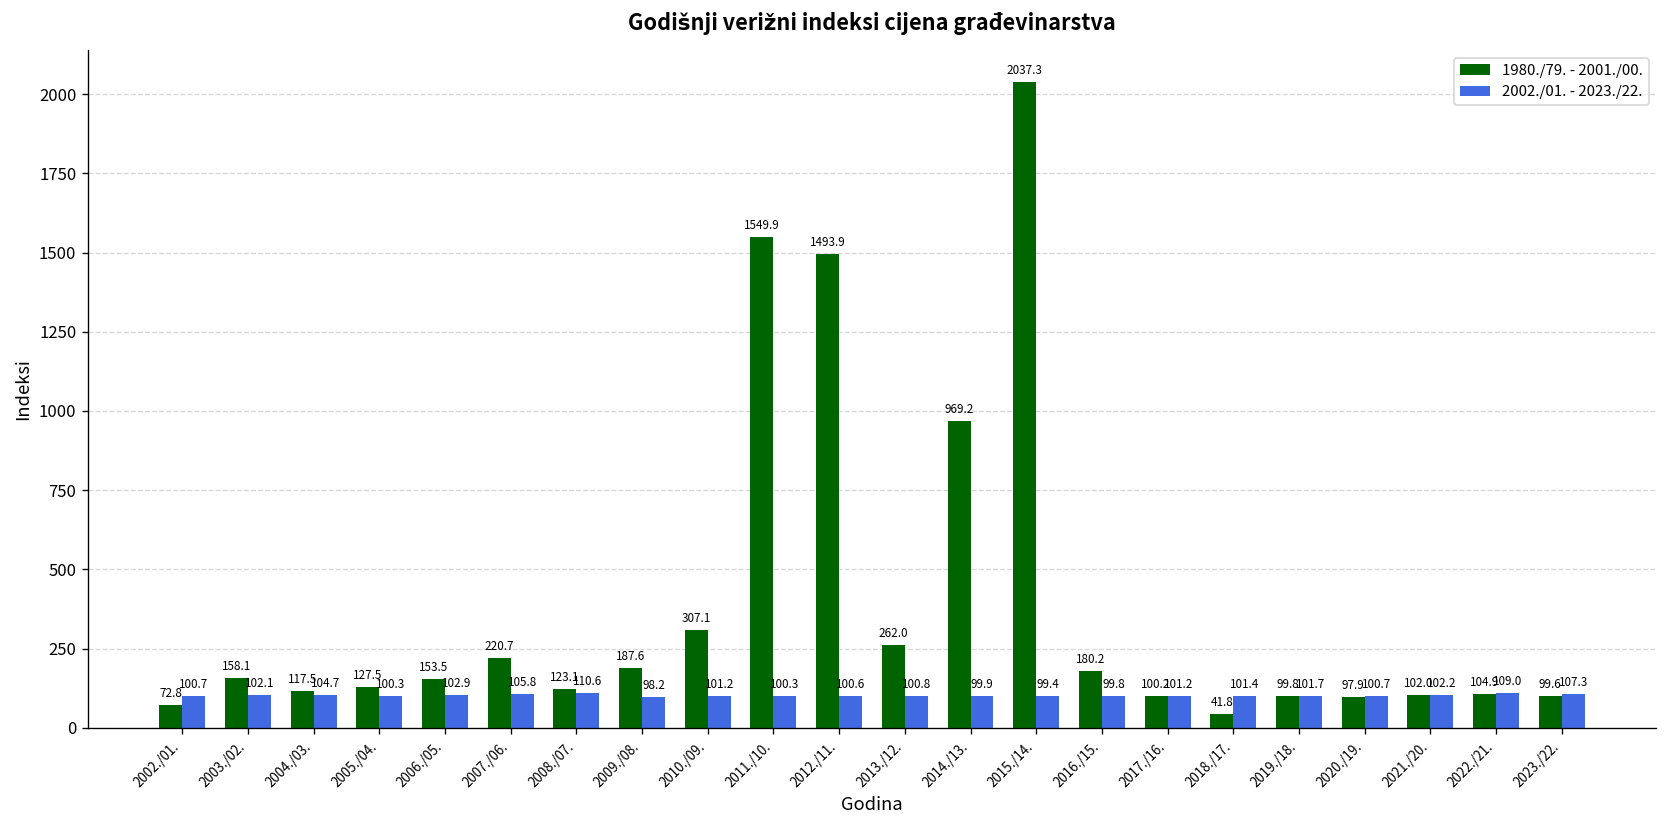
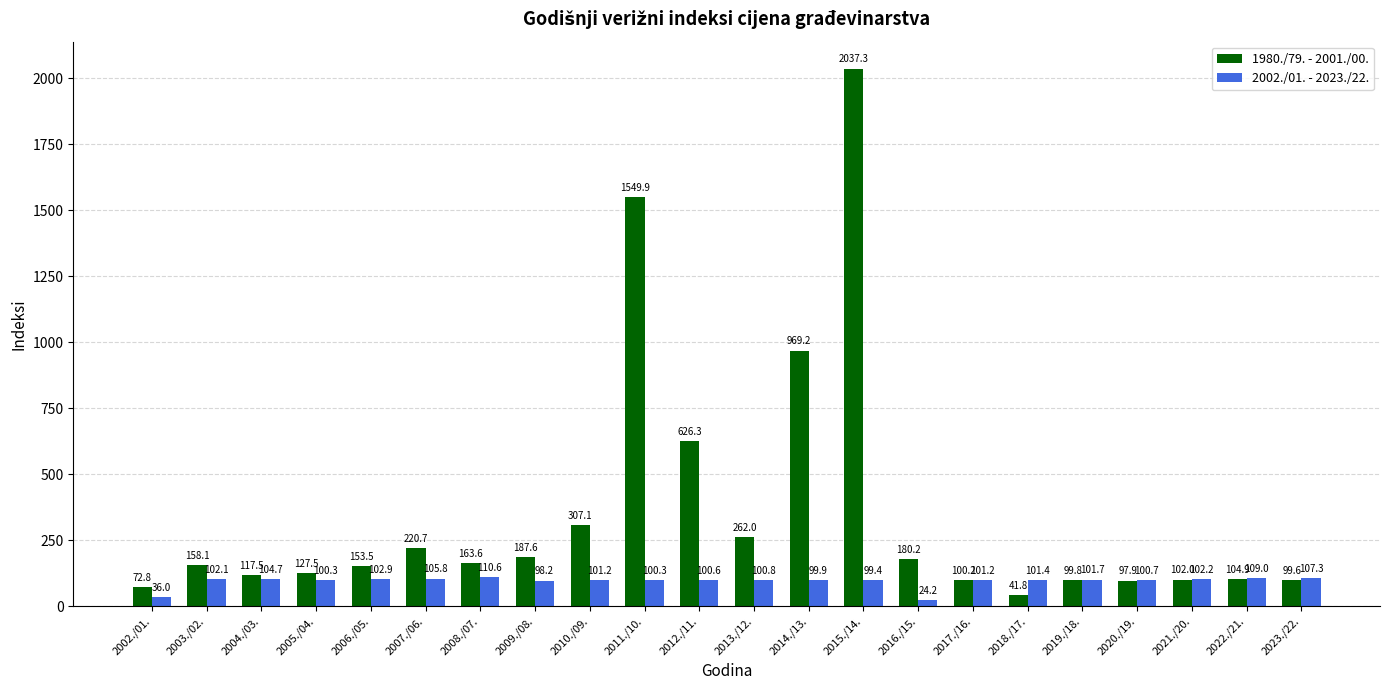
  {
    "1980./79. - 2001./00.": {
      "2002./01.": 72.8,
      "2003./02.": 158.1,
      "2004./03.": 117.5,
      "2005./04.": 127.5,
      "2006./05.": 153.5,
      "2007./06.": 220.7,
-     "2008./07.": 123.1,
+     "2008./07.": 163.6,
      "2009./08.": 187.6,
      "2010./09.": 307.1,
      "2011./10.": 1549.9,
-     "2012./11.": 1493.9,
+     "2012./11.": 626.3,
      "2013./12.": 262.0,
      "2014./13.": 969.2,
      "2015./14.": 2037.3,
      "2016./15.": 180.2,
      "2018./17.": 41.8,
      "2019./18.": 99.8,
      "2020./19.": 97.9,
      "2023./22.": 99.6
    },
    "2002./01. - 2023./22.": {
-     "2002./01.": 100.7,
+     "2002./01.": 36.0,
      "2003./02.": 102.1,
      "2004./03.": 104.7,
      "2005./04.": 100.3,
      "2006./05.": 102.9,
      "2007./06.": 105.8,
      "2008./07.": 110.6,
      "2009./08.": 98.2,
      "2010./09.": 101.2,
      "2011./10.": 100.3,
      "2012./11.": 100.6,
      "2013./12.": 100.8,
      "2014./13.": 99.9,
      "2015./14.": 99.4,
-     "2016./15.": 99.8,
+     "2016./15.": 24.2,
      "2018./17.": 101.4,
      "2019./18.": 101.7,
      "2020./19.": 100.7,
      "2023./22.": 107.3
    }
  }
